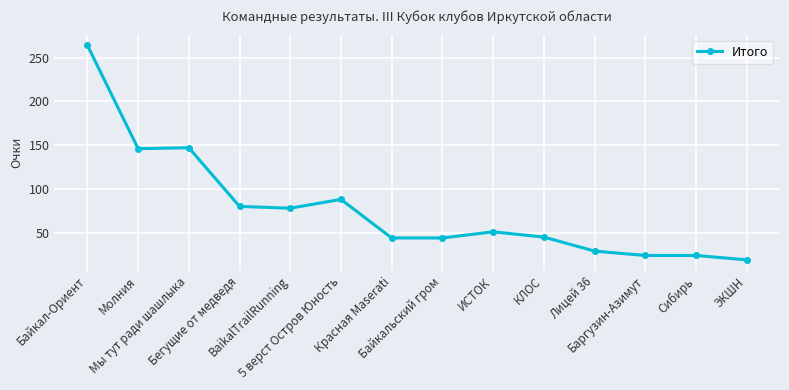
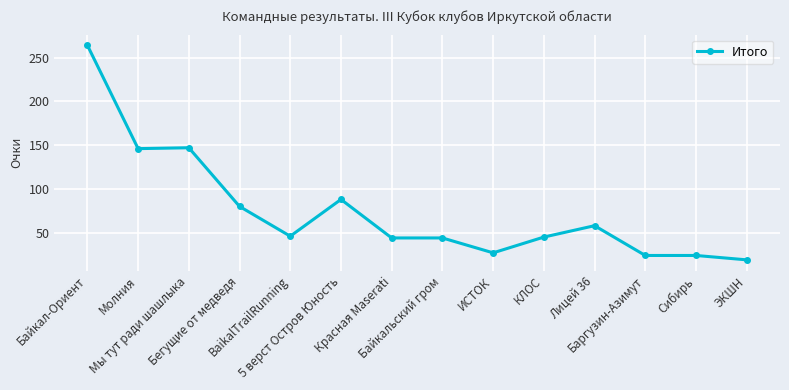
  {
    "Байкал-Ориент": 260,
    "Молния": 150,
    "Мы тут ради шашлыка": 150,
    "Бегущие от медведя": 80,
-   "BaikalTrailRunning": 80,
+   "BaikalTrailRunning": 50,
    "5 верст Остров Юность": 90,
    "Красная Maserati": 40,
    "Байкальский гром": 40,
-   "ИСТОК": 50,
+   "ИСТОК": 30,
    "КЛОС": 50,
-   "Лицей 36": 30,
+   "Лицей 36": 60,
    "Баргузин-Азимут": 20,
    "Сибирь": 20,
    "ЭКШН": 20
  }
